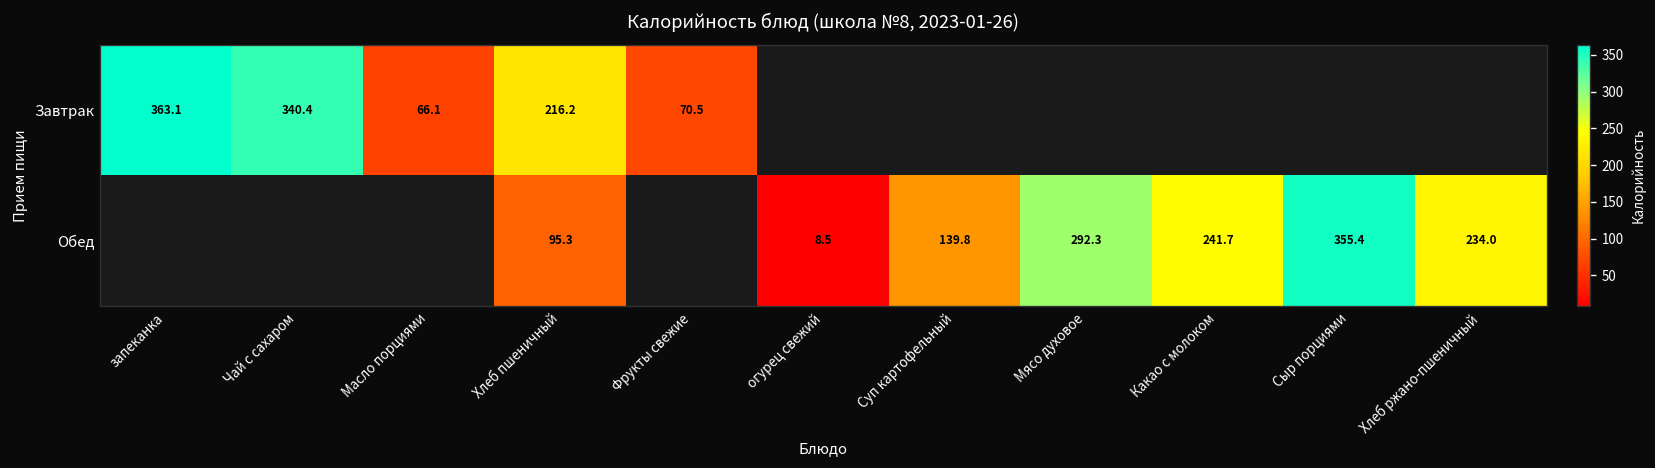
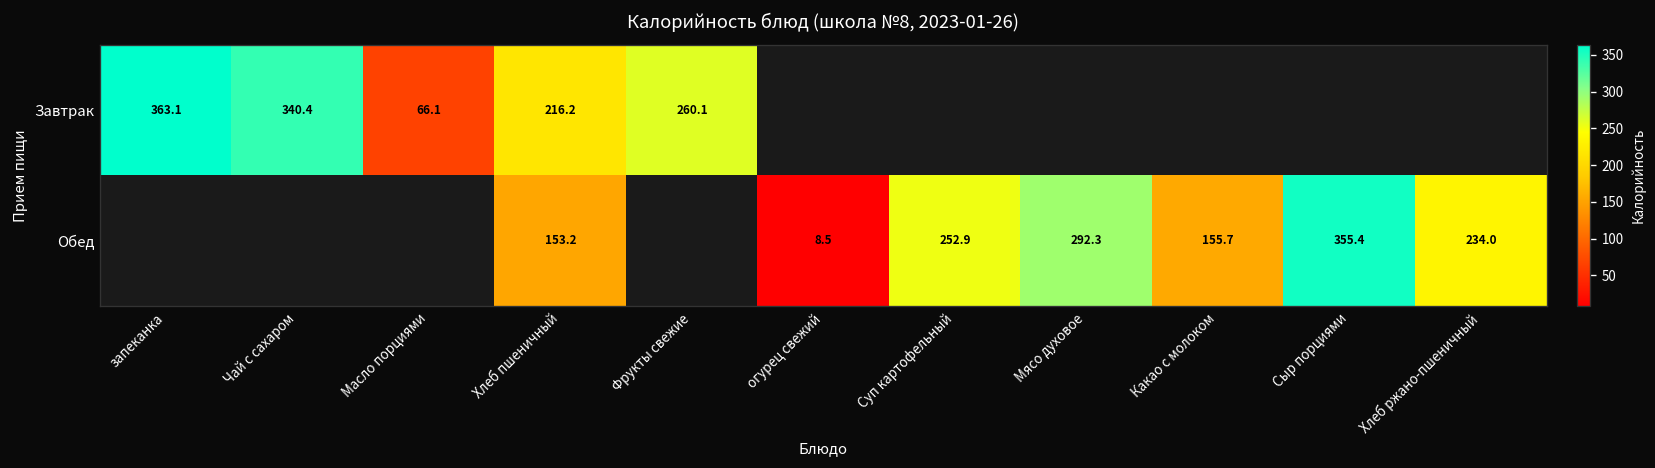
  {
    "Завтрак": {
      "запеканка": 363.1,
      "Чай с сахаром": 340.4,
      "Масло порциями": 66.1,
      "Хлеб пшеничный": 216.2,
-     "Фрукты свежие": 70.5
+     "Фрукты свежие": 260.1
    },
    "Обед": {
-     "Хлеб пшеничный": 95.3,
+     "Хлеб пшеничный": 153.2,
      "огурец свежий": 8.5,
-     "Суп картофельный": 139.8,
+     "Суп картофельный": 252.9,
      "Мясо духовое": 292.3,
-     "Какао с молоком": 241.7,
+     "Какао с молоком": 155.7,
      "Сыр порциями": 355.4,
      "Хлеб ржано-пшеничный": 234.0
    }
  }
